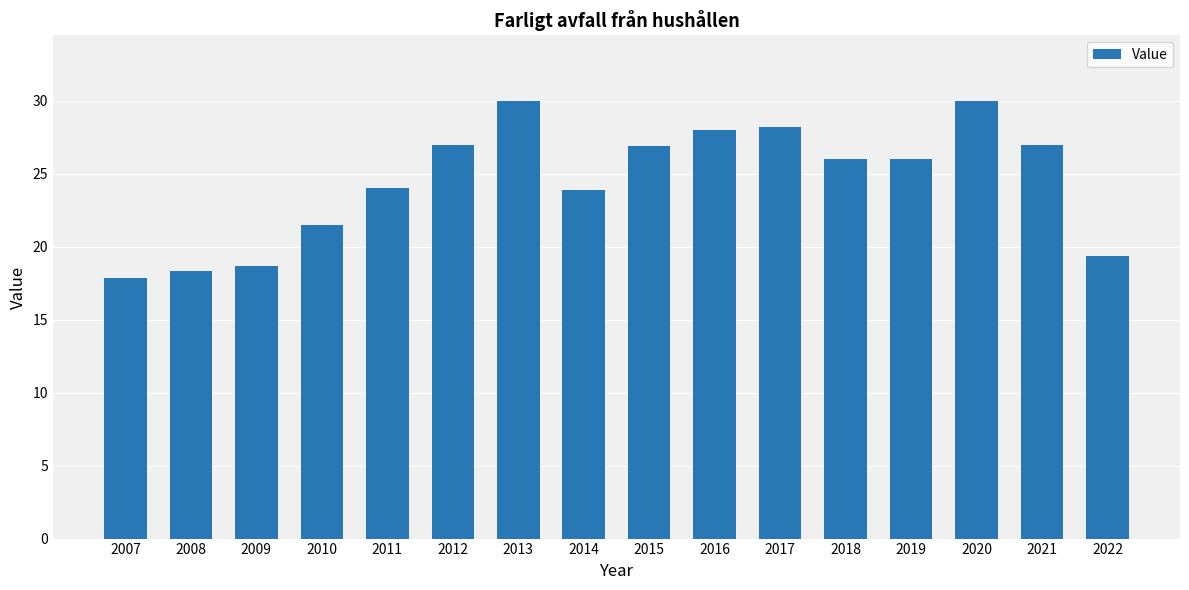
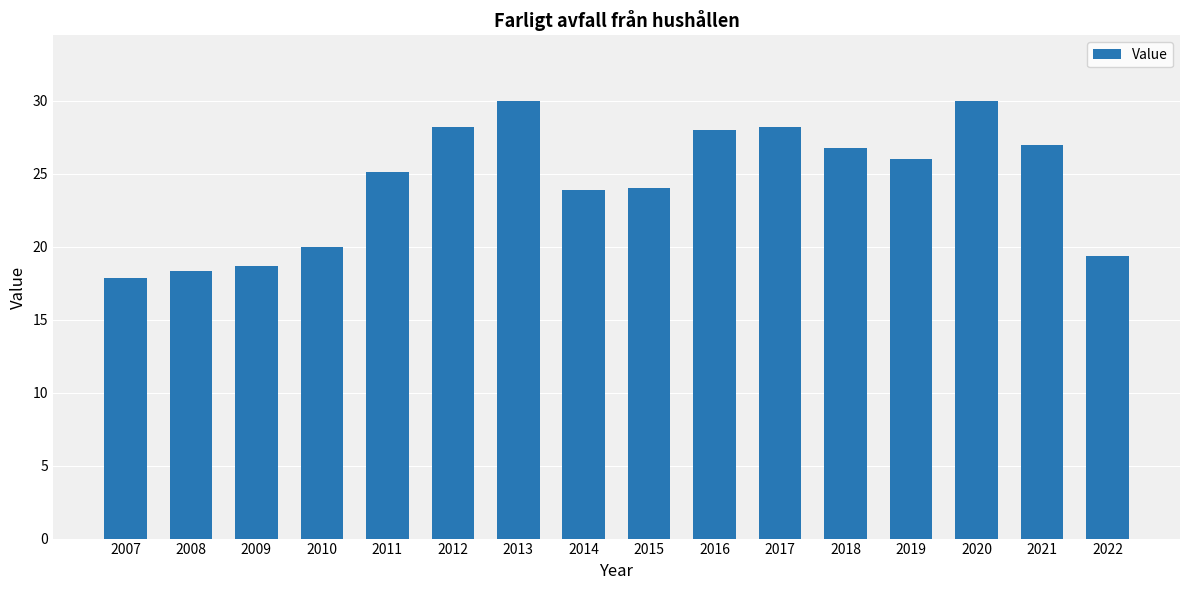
  {
    "2007": 17.8,
    "2008": 18.4,
    "2009": 18.7,
-   "2010": 21.5,
-   "2011": 24.0,
-   "2012": 27.0,
+   "2010": 20.0,
+   "2011": 25.1,
+   "2012": 28.2,
    "2013": 30.0,
    "2014": 23.9,
-   "2015": 26.9,
+   "2015": 24.0,
    "2016": 28.0,
    "2017": 28.2,
-   "2018": 26.0,
+   "2018": 26.8,
    "2019": 26.0,
    "2020": 30.0,
    "2021": 27.0,
    "2022": 19.4
  }
